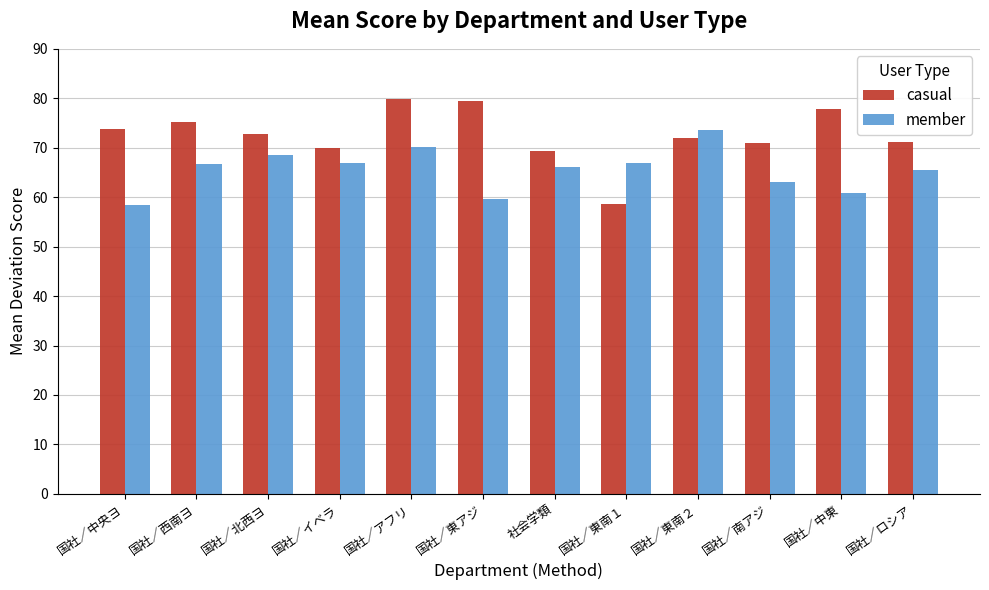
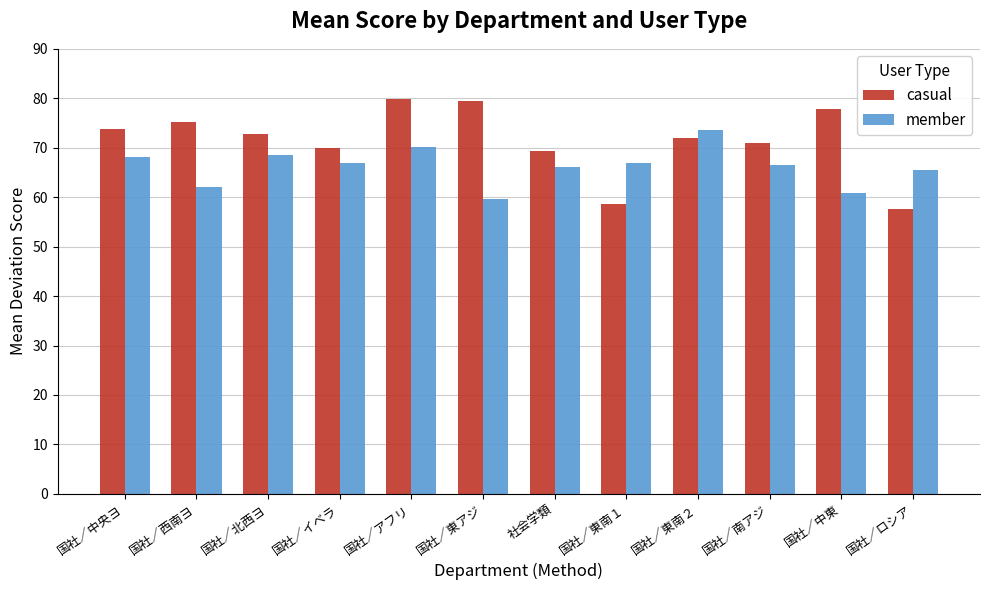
  {
    "casual": {
      "国社／中央ヨ": 74,
      "国社／西南ヨ": 75,
      "国社／北西ヨ": 73,
      "国社／イベラ": 70,
      "国社／アフリ": 80,
      "国社／東アジ": 79,
      "社会学類": 69,
      "国社／東南１": 59,
      "国社／東南２": 72,
      "国社／南アジ": 71,
      "国社／中東": 78,
-     "国社／ロシア": 71
+     "国社／ロシア": 58
    },
    "member": {
-     "国社／中央ヨ": 59,
-     "国社／西南ヨ": 67,
+     "国社／中央ヨ": 68,
+     "国社／西南ヨ": 62,
      "国社／北西ヨ": 69,
      "国社／イベラ": 67,
      "国社／アフリ": 70,
      "国社／東アジ": 60,
      "社会学類": 66,
      "国社／東南１": 67,
      "国社／東南２": 74,
-     "国社／南アジ": 63,
+     "国社／南アジ": 67,
      "国社／中東": 61,
      "国社／ロシア": 65
    }
  }
